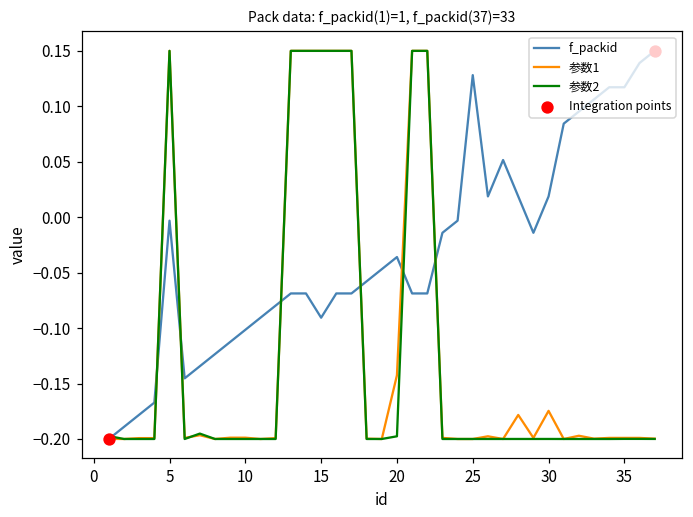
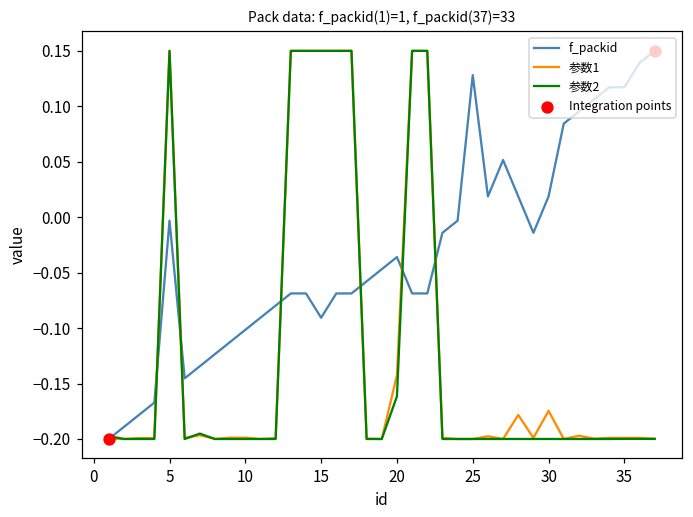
  {
    "f_packid": {
      "5": -0.003,
      "10": -0.102,
      "15": -0.091,
      "20": -0.036,
      "25": 0.128,
      "30": 0.019
    },
    "参数1": {
      "20": -0.143,
      "30": -0.175
    },
    "参数2": {
-     "20": -0.198,
+     "20": -0.162,
      "30": -0.200
    }
  }
